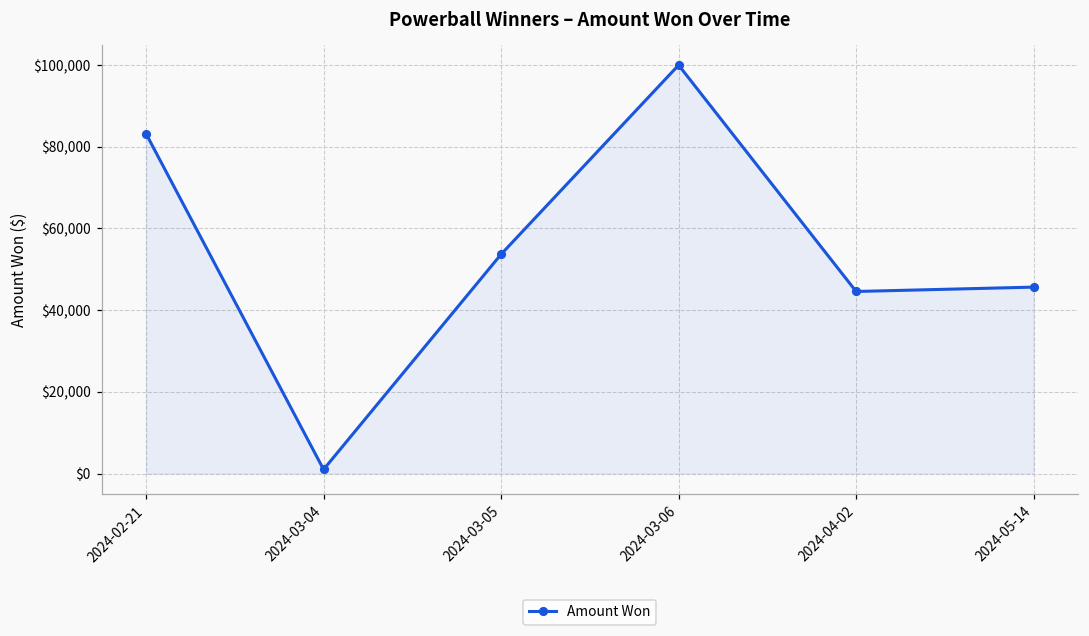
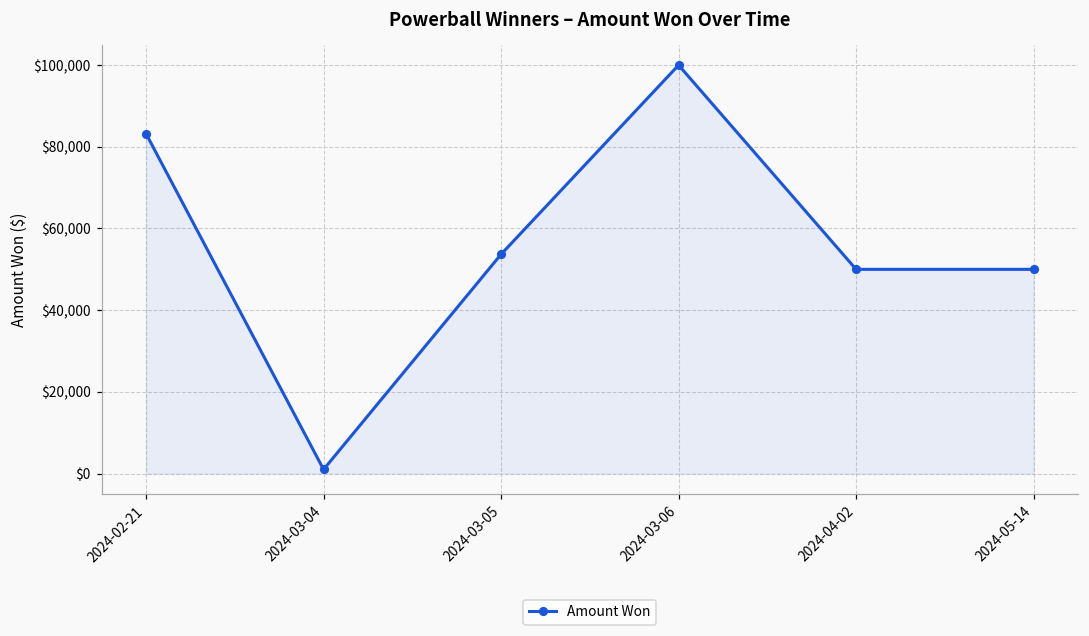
  {
    "2024-02-21": "$83,000",
    "2024-03-04": "$1,000",
    "2024-03-05": "$54,000",
    "2024-03-06": "$100,000",
-   "2024-04-02": "$45,000",
-   "2024-05-14": "$46,000"
+   "2024-04-02": "$50,000",
+   "2024-05-14": "$50,000"
  }
